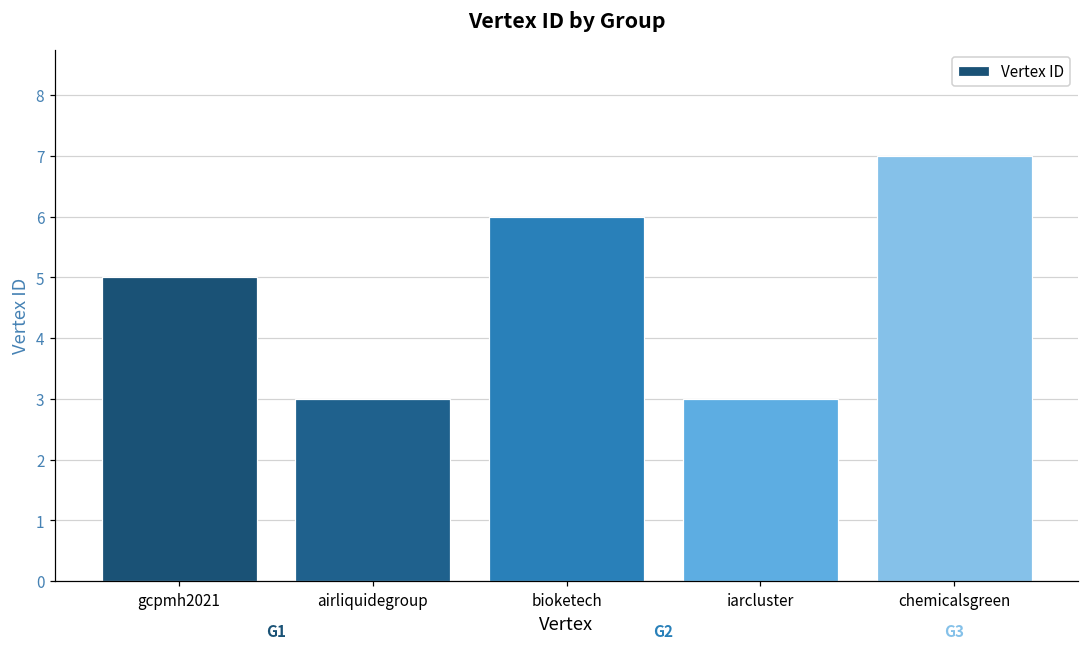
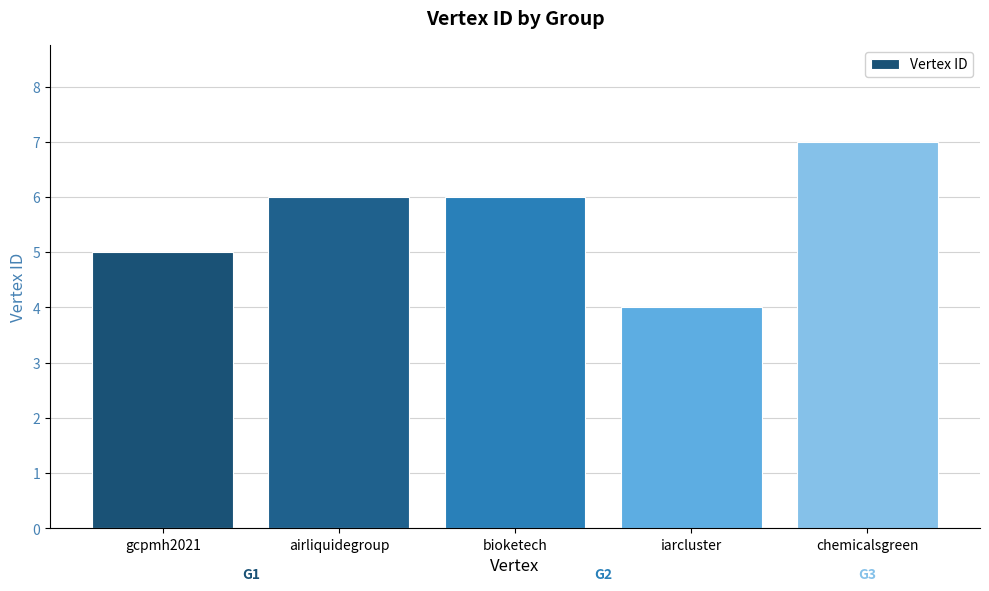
  {
    "gcpmh2021": 5,
-   "airliquidegroup": 3,
+   "airliquidegroup": 6,
    "bioketech": 6,
-   "iarcluster": 3,
+   "iarcluster": 4,
    "chemicalsgreen": 7
  }
